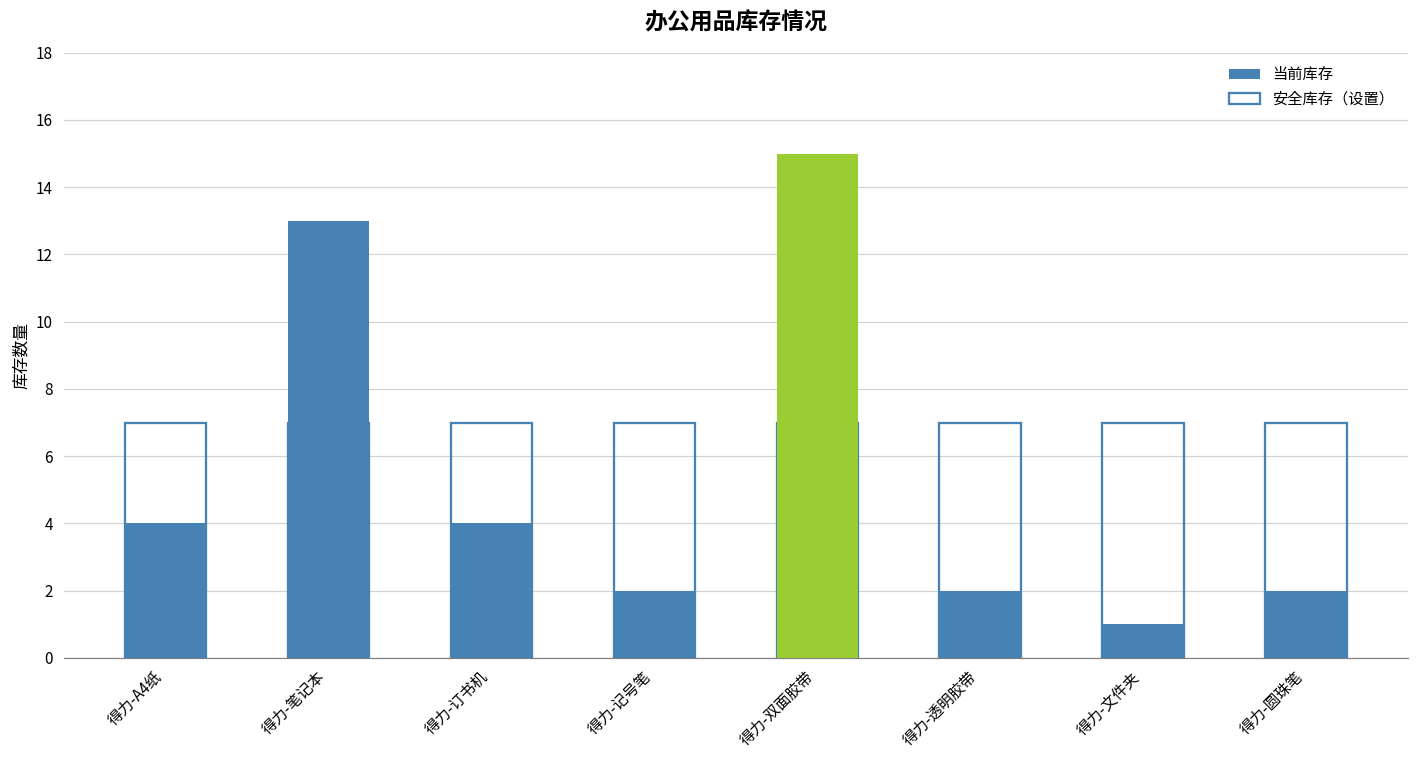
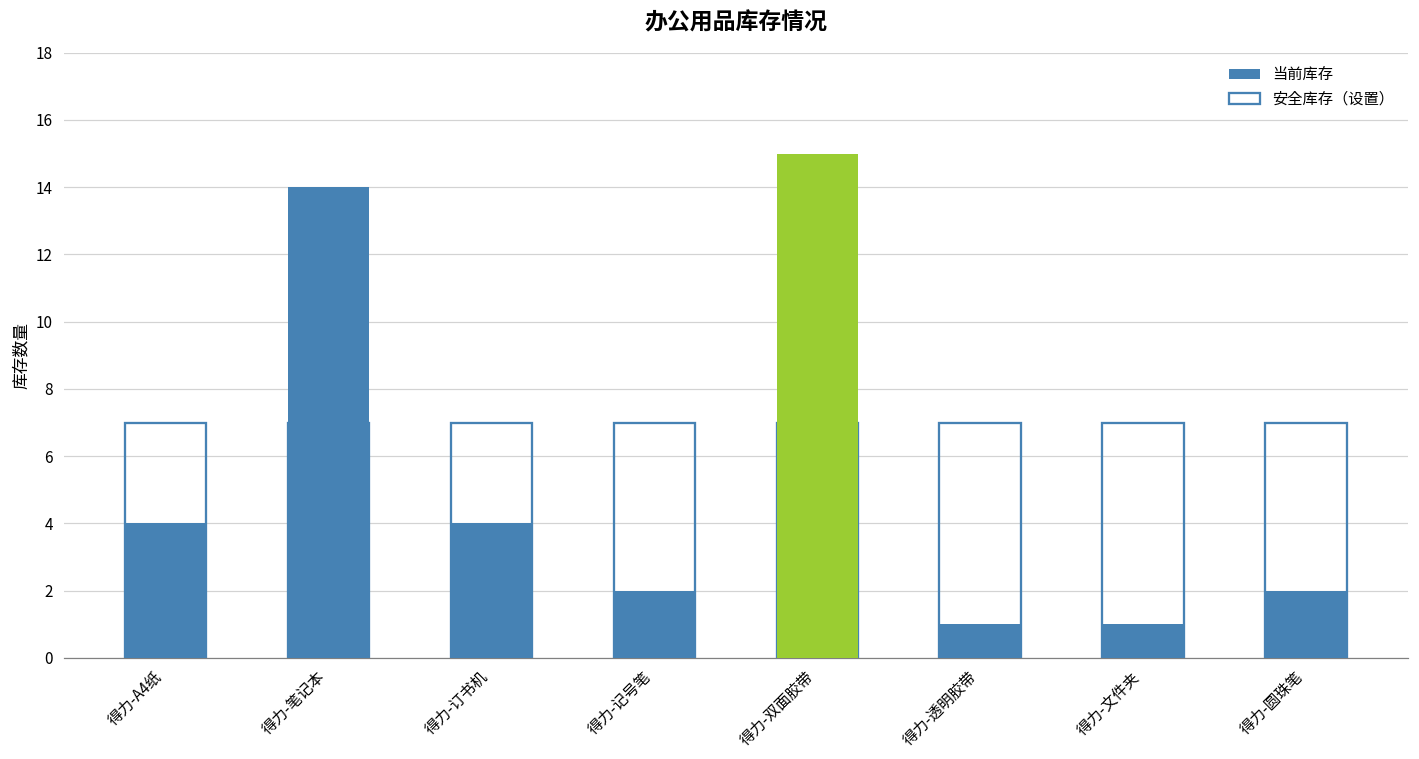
  {
    "当前库存": {
-     "得力-笔记本": 13,
+     "得力-笔记本": 14,
      "得力-双面胶带": 15,
-     "得力-透明胶带": 2
+     "得力-透明胶带": 1
    },
    "安全库存（设置）": {
      "得力-A4纸": 7,
      "得力-订书机": 7,
      "得力-记号笔": 7,
      "得力-透明胶带": 7,
      "得力-文件夹": 7,
      "得力-圆珠笔": 7
    }
  }
